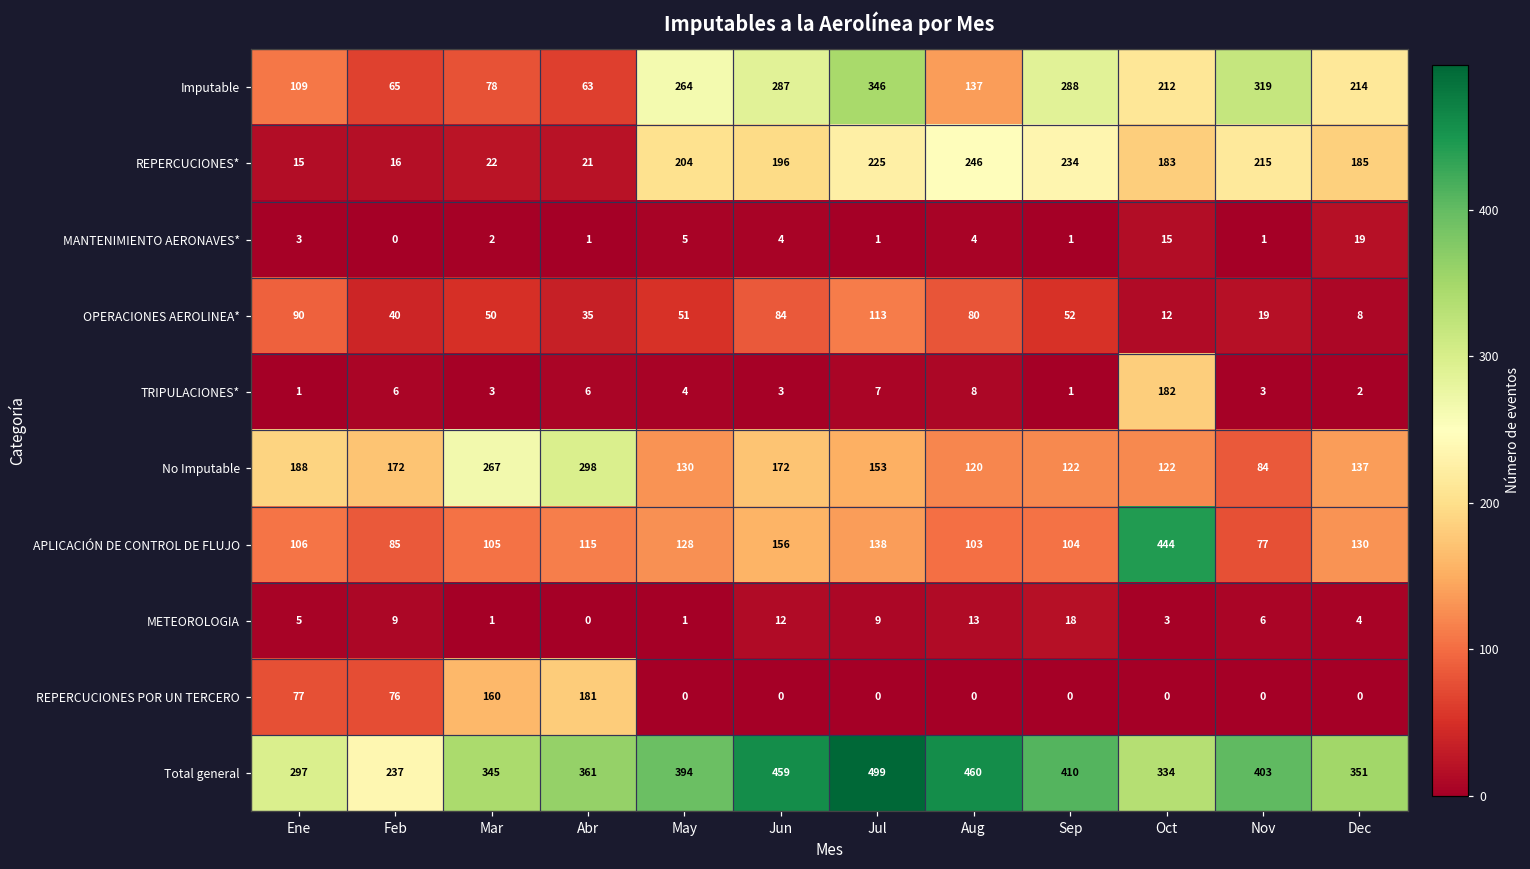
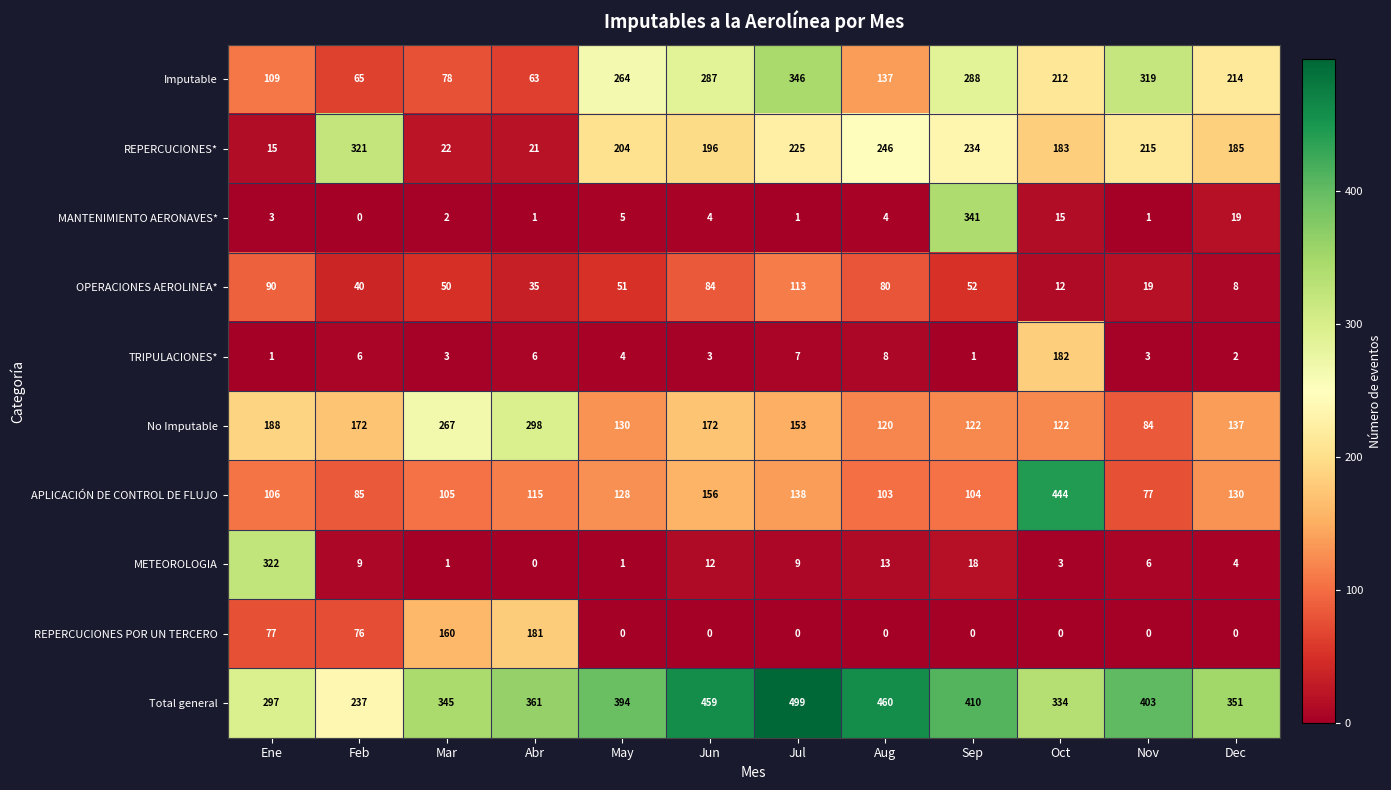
  {
    "Imputable": {
      "Ene": 109,
      "Feb": 65,
      "Mar": 78,
      "Abr": 63,
      "May": 264,
      "Jun": 287,
      "Jul": 346,
      "Aug": 137,
      "Sep": 288,
      "Oct": 212,
      "Nov": 319,
      "Dec": 214
    },
    "REPERCUCIONES*": {
      "Ene": 15,
-     "Feb": 16,
+     "Feb": 321,
      "Mar": 22,
      "Abr": 21,
      "May": 204,
      "Jun": 196,
      "Jul": 225,
      "Aug": 246,
      "Sep": 234,
      "Oct": 183,
      "Nov": 215,
      "Dec": 185
    },
    "MANTENIMIENTO AERONAVES*": {
      "Ene": 3,
      "Feb": 0,
      "Mar": 2,
      "Abr": 1,
      "May": 5,
      "Jun": 4,
      "Jul": 1,
      "Aug": 4,
-     "Sep": 1,
+     "Sep": 341,
      "Oct": 15,
      "Nov": 1,
      "Dec": 19
    },
    "OPERACIONES AEROLINEA*": {
      "Ene": 90,
      "Feb": 40,
      "Mar": 50,
      "Abr": 35,
      "May": 51,
      "Jun": 84,
      "Jul": 113,
      "Aug": 80,
      "Sep": 52,
      "Oct": 12,
      "Nov": 19,
      "Dec": 8
    },
    "TRIPULACIONES*": {
      "Ene": 1,
      "Feb": 6,
      "Mar": 3,
      "Abr": 6,
      "May": 4,
      "Jun": 3,
      "Jul": 7,
      "Aug": 8,
      "Sep": 1,
      "Oct": 182,
      "Nov": 3,
      "Dec": 2
    },
    "No Imputable": {
      "Ene": 188,
      "Feb": 172,
      "Mar": 267,
      "Abr": 298,
      "May": 130,
      "Jun": 172,
      "Jul": 153,
      "Aug": 120,
      "Sep": 122,
      "Oct": 122,
      "Nov": 84,
      "Dec": 137
    },
    "APLICACIÓN DE CONTROL DE FLUJO": {
      "Ene": 106,
      "Feb": 85,
      "Mar": 105,
      "Abr": 115,
      "May": 128,
      "Jun": 156,
      "Jul": 138,
      "Aug": 103,
      "Sep": 104,
      "Oct": 444,
      "Nov": 77,
      "Dec": 130
    },
    "METEOROLOGIA": {
-     "Ene": 5,
+     "Ene": 322,
      "Feb": 9,
      "Mar": 1,
      "Abr": 0,
      "May": 1,
      "Jun": 12,
      "Jul": 9,
      "Aug": 13,
      "Sep": 18,
      "Oct": 3,
      "Nov": 6,
      "Dec": 4
    },
    "REPERCUCIONES POR UN TERCERO": {
      "Ene": 77,
      "Feb": 76,
      "Mar": 160,
      "Abr": 181,
      "May": 0,
      "Jun": 0,
      "Jul": 0,
      "Aug": 0,
      "Sep": 0,
      "Oct": 0,
      "Nov": 0,
      "Dec": 0
    },
    "Total general": {
      "Ene": 297,
      "Feb": 237,
      "Mar": 345,
      "Abr": 361,
      "May": 394,
      "Jun": 459,
      "Jul": 499,
      "Aug": 460,
      "Sep": 410,
      "Oct": 334,
      "Nov": 403,
      "Dec": 351
    }
  }
